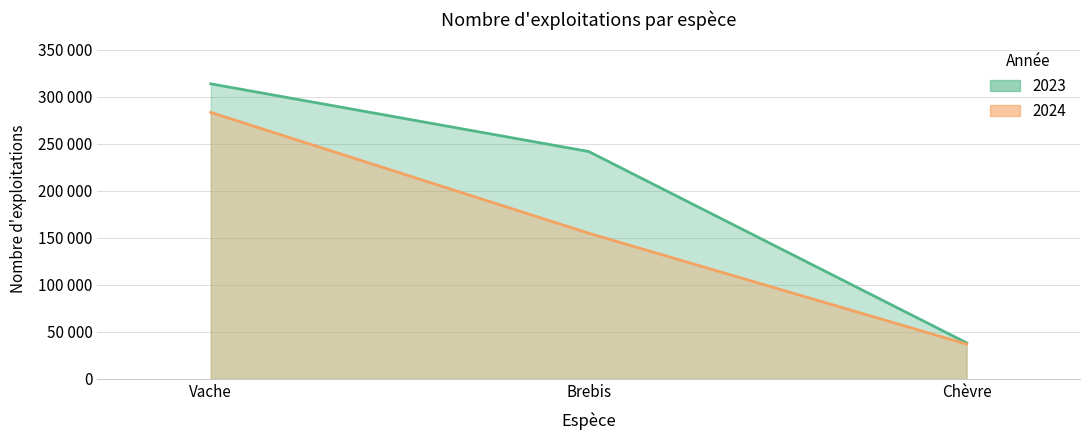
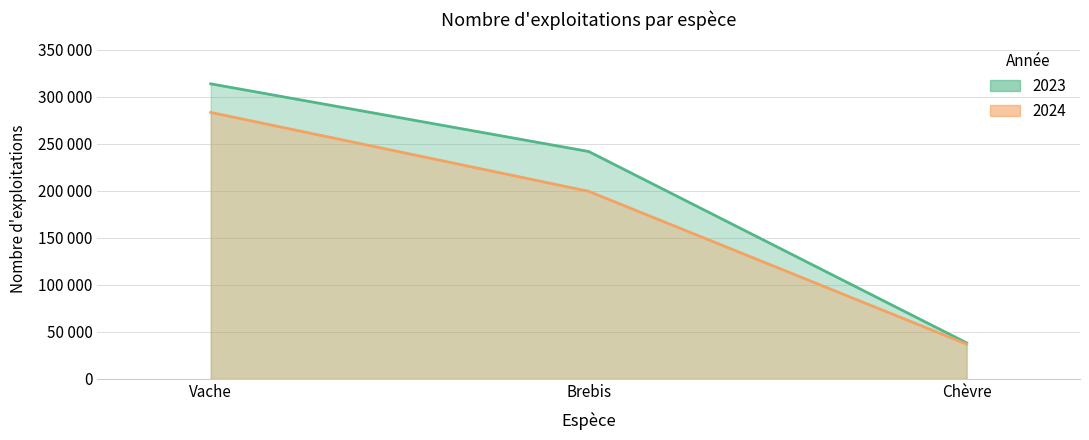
  {
    "2023": {
      "Vache": 310000,
      "Brebis": 240000
    },
    "2024": {
      "Vache": 280000,
-     "Brebis": 160000
+     "Brebis": 200000
    }
  }
